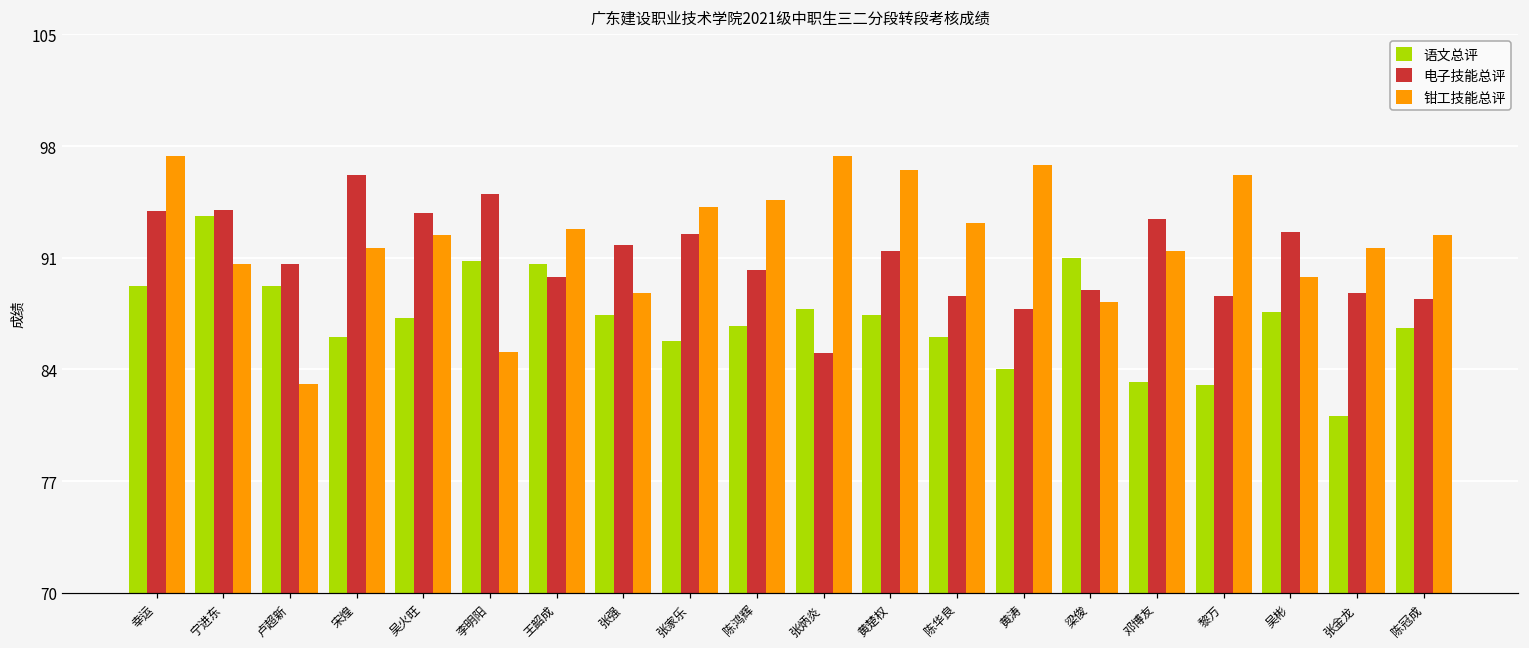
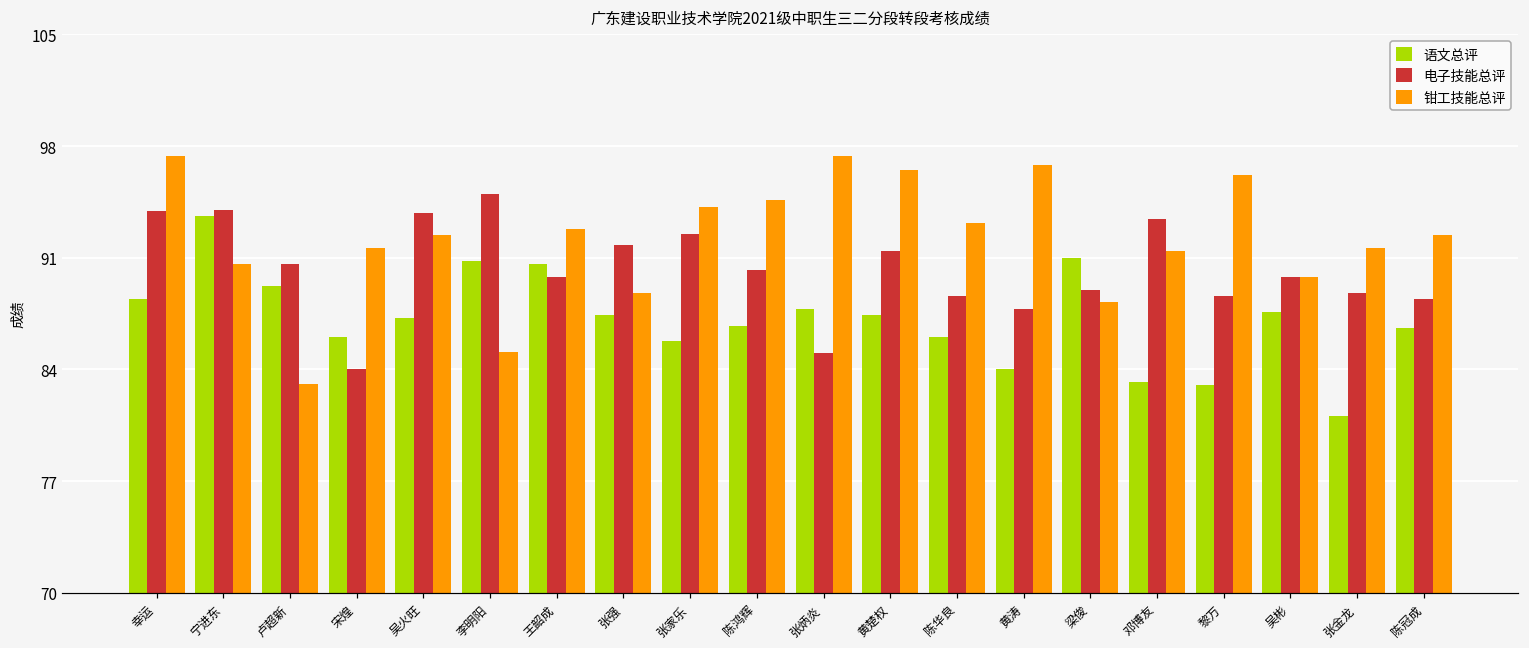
  {
    "语文总评": {
-     "幸运": 89.2,
+     "幸运": 88.4,
      "宁进东": 93.6,
      "卢超新": 89.2,
      "宋煌": 86.0,
      "吴火旺": 87.2,
      "李明阳": 90.8,
      "王韶成": 90.6,
      "张强": 87.4,
      "张家乐": 85.8,
      "陈鸿辉": 86.7,
      "张炳炎": 87.8,
      "黄楚权": 87.4,
      "陈华良": 86.0,
      "黄涛": 84.0,
      "梁俊": 91.0,
      "邓博友": 83.2,
      "黎万": 83.0,
      "吴彬": 87.6,
      "张金龙": 81.1,
      "陈冠成": 86.6
    },
    "电子技能总评": {
      "幸运": 93.9,
      "宁进东": 94.0,
      "卢超新": 90.6,
-     "宋煌": 96.2,
+     "宋煌": 84.0,
      "吴火旺": 93.8,
      "李明阳": 95.0,
      "王韶成": 89.8,
      "张强": 91.8,
      "张家乐": 92.5,
      "陈鸿辉": 90.2,
      "张炳炎": 85.0,
      "黄楚权": 91.4,
      "陈华良": 88.6,
      "黄涛": 87.8,
      "梁俊": 89.0,
      "邓博友": 93.4,
      "黎万": 88.6,
-     "吴彬": 92.6,
+     "吴彬": 89.8,
      "张金龙": 88.8,
      "陈冠成": 88.4
    },
    "钳工技能总评": {
      "幸运": 97.4,
      "宁进东": 90.6,
      "卢超新": 83.1,
      "宋煌": 91.6,
      "吴火旺": 92.4,
      "李明阳": 85.1,
      "王韶成": 92.8,
      "张强": 88.8,
      "张家乐": 94.2,
      "陈鸿辉": 94.6,
      "张炳炎": 97.4,
      "黄楚权": 96.5,
      "陈华良": 93.2,
      "黄涛": 96.8,
      "梁俊": 88.2,
      "邓博友": 91.4,
      "黎万": 96.2,
      "吴彬": 89.8,
      "张金龙": 91.6,
      "陈冠成": 92.4
    }
  }
